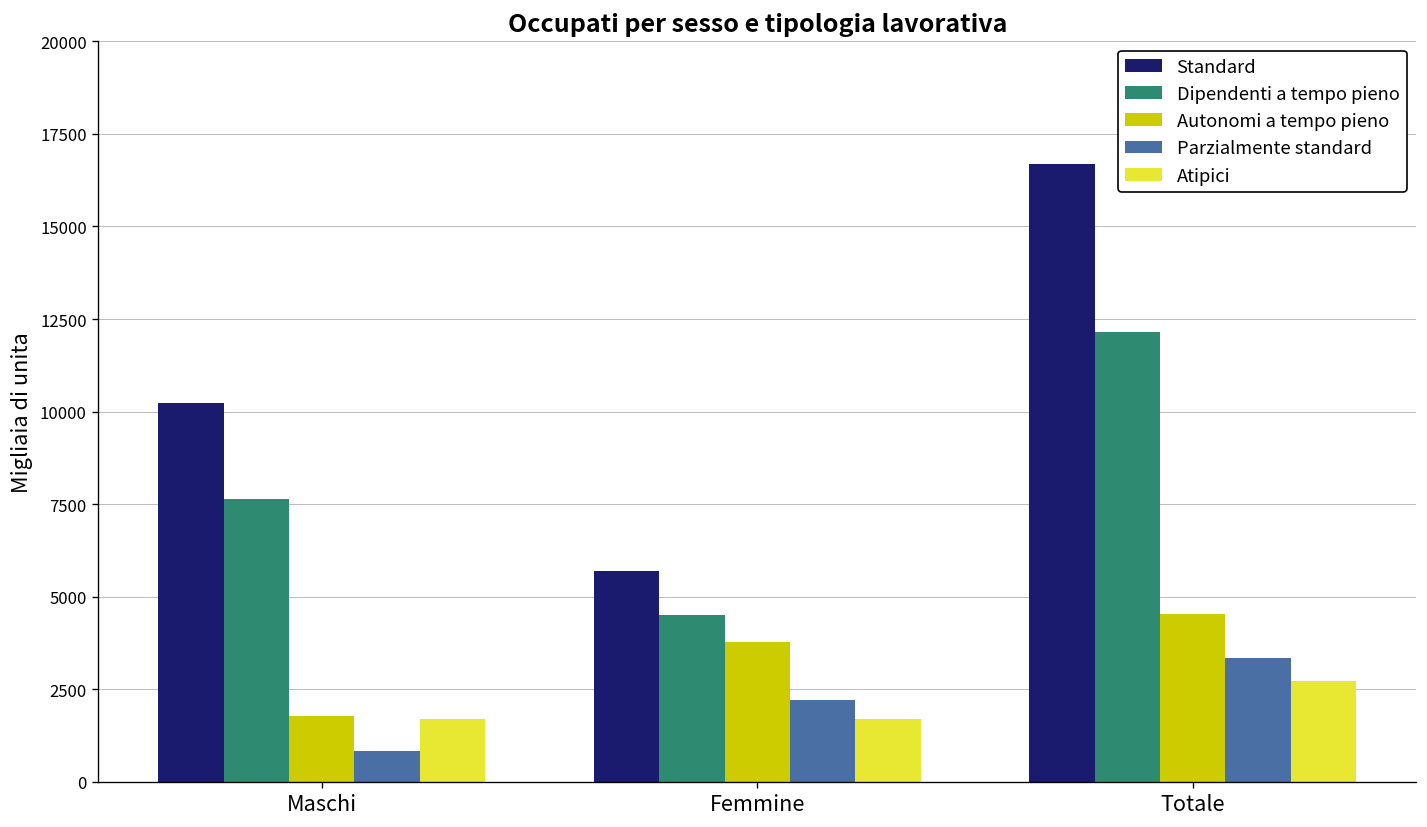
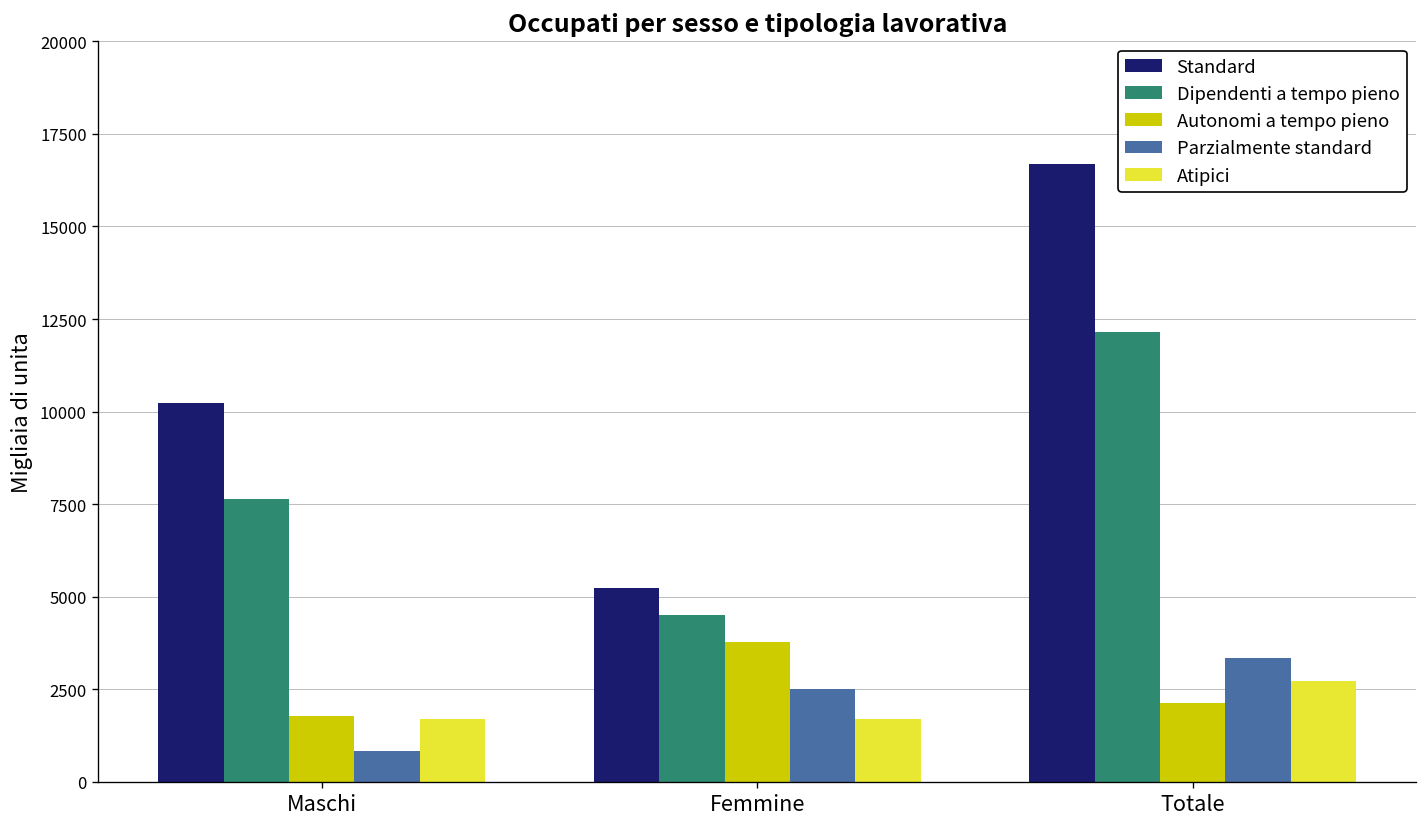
  {
    "Standard": {
      "Maschi": 10200,
-     "Femmine": 5700,
+     "Femmine": 5200,
      "Totale": 16700
    },
    "Dipendenti a tempo pieno": {
      "Maschi": 7700,
      "Femmine": 4500,
      "Totale": 12200
    },
    "Autonomi a tempo pieno": {
      "Maschi": 1800,
      "Femmine": 3800,
-     "Totale": 4500
+     "Totale": 2100
    },
    "Parzialmente standard": {
      "Maschi": 800,
-     "Femmine": 2200,
+     "Femmine": 2500,
      "Totale": 3400
    },
    "Atipici": {
      "Maschi": 1700,
      "Femmine": 1700,
      "Totale": 2700
    }
  }
